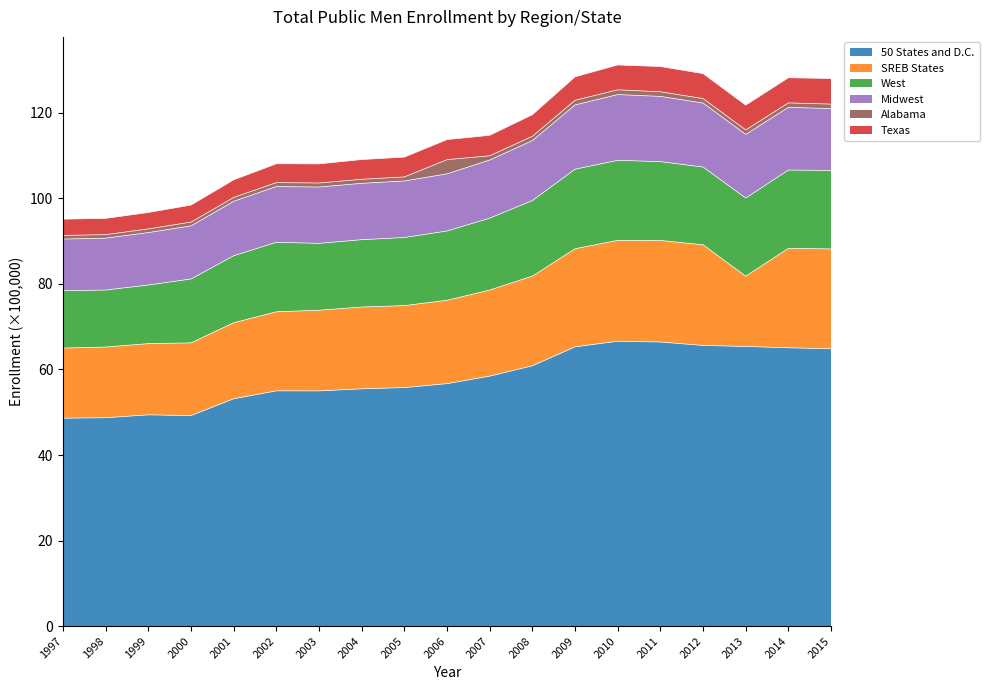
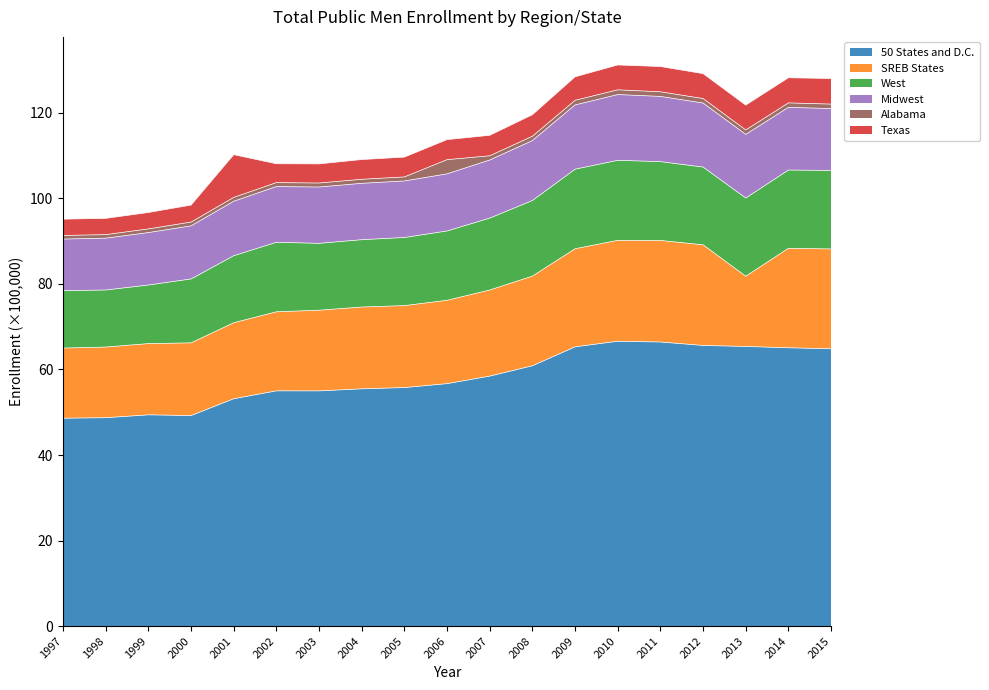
  {
    "50 States and D.C.": {
      "1997": 49,
      "1998": 49,
      "1999": 49,
      "2000": 49,
      "2001": 53,
      "2002": 55,
      "2003": 55,
      "2004": 55,
      "2005": 56,
      "2006": 57,
      "2007": 58,
      "2008": 61,
      "2009": 65,
      "2010": 67,
      "2011": 66,
      "2012": 66,
      "2013": 65,
      "2014": 65,
      "2015": 65
    },
    "SREB States": {
      "1997": 16,
      "1998": 17,
      "1999": 17,
      "2000": 17,
      "2001": 18,
      "2002": 18,
      "2003": 19,
      "2004": 19,
      "2005": 19,
      "2006": 19,
      "2007": 20,
      "2008": 21,
      "2009": 23,
      "2010": 24,
      "2011": 24,
      "2012": 24,
      "2013": 16,
      "2014": 23,
      "2015": 23
    },
    "West": {
      "1997": 13,
      "1998": 13,
      "1999": 14,
      "2000": 15,
      "2001": 16,
      "2002": 16,
      "2003": 16,
      "2004": 16,
      "2005": 16,
      "2006": 16,
      "2007": 17,
      "2008": 18,
      "2009": 19,
      "2010": 19,
      "2011": 18,
      "2012": 18,
      "2013": 18,
      "2014": 18,
      "2015": 18
    },
    "Midwest": {
      "1997": 12,
      "1998": 12,
      "1999": 12,
      "2000": 12,
      "2001": 13,
      "2002": 13,
      "2003": 13,
      "2004": 13,
      "2005": 13,
      "2006": 13,
      "2007": 14,
      "2008": 14,
      "2009": 15,
      "2010": 15,
      "2011": 15,
      "2012": 15,
      "2013": 15,
      "2014": 15,
      "2015": 14
    },
    "Alabama": {
      "1997": 1,
      "1998": 1,
      "1999": 1,
      "2000": 1,
      "2001": 1,
      "2002": 1,
      "2003": 1,
      "2004": 1,
      "2005": 1,
      "2006": 3,
      "2007": 1,
      "2008": 1,
      "2009": 1,
      "2010": 1,
      "2011": 1,
      "2012": 1,
      "2013": 1,
      "2014": 1,
      "2015": 1
    },
    "Texas": {
      "1997": 4,
      "1998": 4,
      "1999": 4,
      "2000": 4,
-     "2001": 4,
+     "2001": 10,
      "2002": 4,
      "2003": 4,
      "2004": 5,
      "2005": 5,
      "2006": 5,
      "2007": 5,
      "2008": 5,
      "2009": 5,
      "2010": 6,
      "2011": 6,
      "2012": 6,
      "2013": 6,
      "2014": 6,
      "2015": 6
    }
  }
